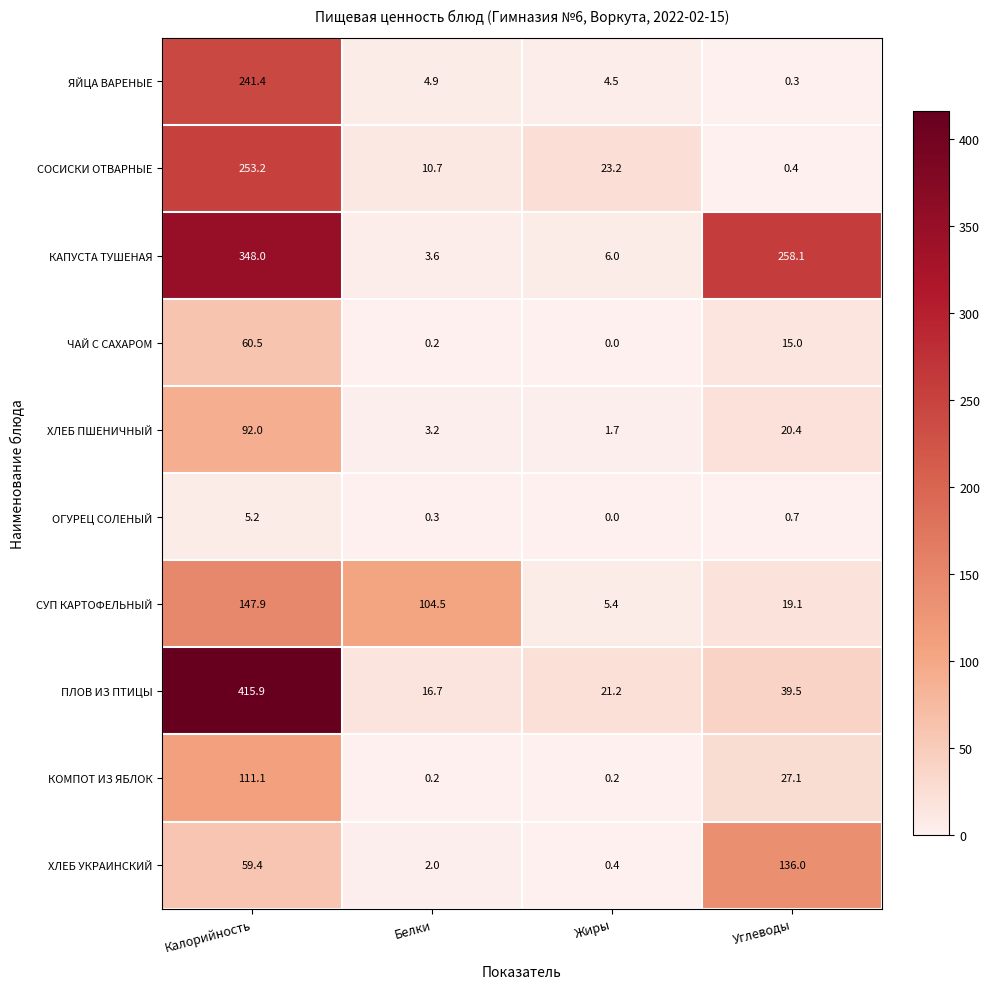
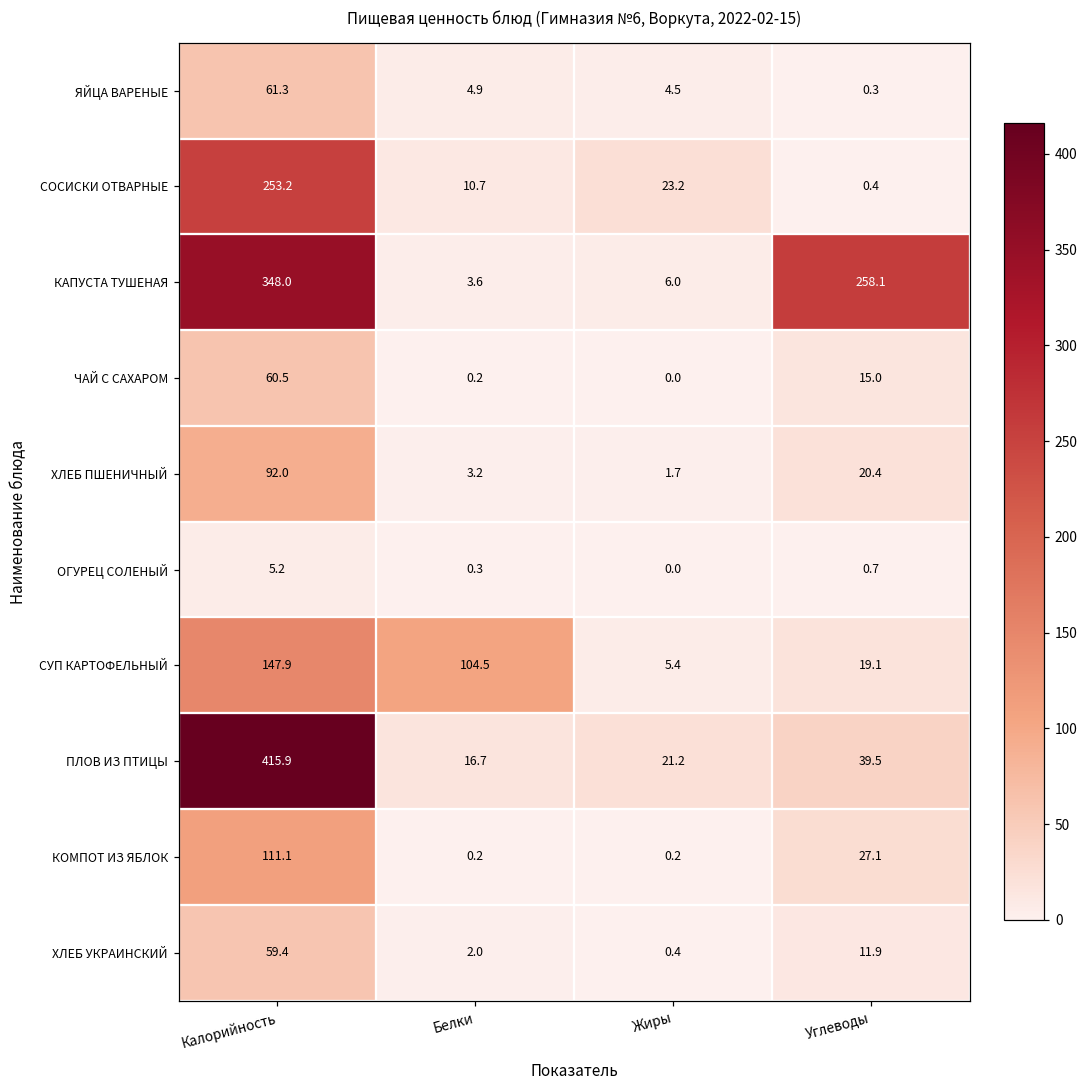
  {
    "ЯЙЦА ВАРЕНЫЕ": {
-     "Калорийность": 241.4,
+     "Калорийность": 61.3,
      "Белки": 4.9,
      "Жиры": 4.5,
      "Углеводы": 0.3
    },
    "СОСИСКИ ОТВАРНЫЕ": {
      "Калорийность": 253.2,
      "Белки": 10.7,
      "Жиры": 23.2,
      "Углеводы": 0.4
    },
    "КАПУСТА ТУШЕНАЯ": {
      "Калорийность": 348.0,
      "Белки": 3.6,
      "Жиры": 6.0,
      "Углеводы": 258.1
    },
    "ЧАЙ С САХАРОМ": {
      "Калорийность": 60.5,
      "Белки": 0.2,
      "Жиры": 0.0,
      "Углеводы": 15.0
    },
    "ХЛЕБ ПШЕНИЧНЫЙ": {
      "Калорийность": 92.0,
      "Белки": 3.2,
      "Жиры": 1.7,
      "Углеводы": 20.4
    },
    "ОГУРЕЦ СОЛЕНЫЙ": {
      "Калорийность": 5.2,
      "Белки": 0.3,
      "Жиры": 0.0,
      "Углеводы": 0.7
    },
    "СУП КАРТОФЕЛЬНЫЙ": {
      "Калорийность": 147.9,
      "Белки": 104.5,
      "Жиры": 5.4,
      "Углеводы": 19.1
    },
    "ПЛОВ ИЗ ПТИЦЫ": {
      "Калорийность": 415.9,
      "Белки": 16.7,
      "Жиры": 21.2,
      "Углеводы": 39.5
    },
    "КОМПОТ ИЗ ЯБЛОК": {
      "Калорийность": 111.1,
      "Белки": 0.2,
      "Жиры": 0.2,
      "Углеводы": 27.1
    },
    "ХЛЕБ УКРАИНСКИЙ": {
      "Калорийность": 59.4,
      "Белки": 2.0,
      "Жиры": 0.4,
-     "Углеводы": 136.0
+     "Углеводы": 11.9
    }
  }
